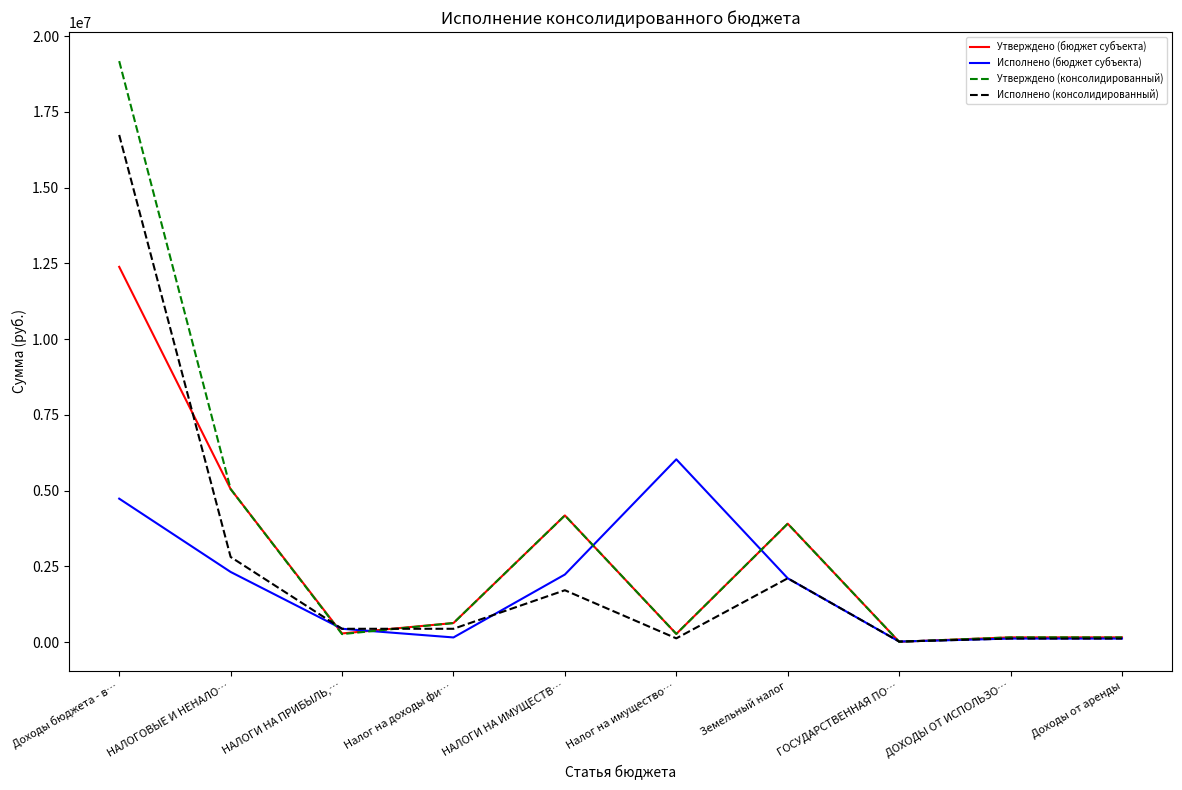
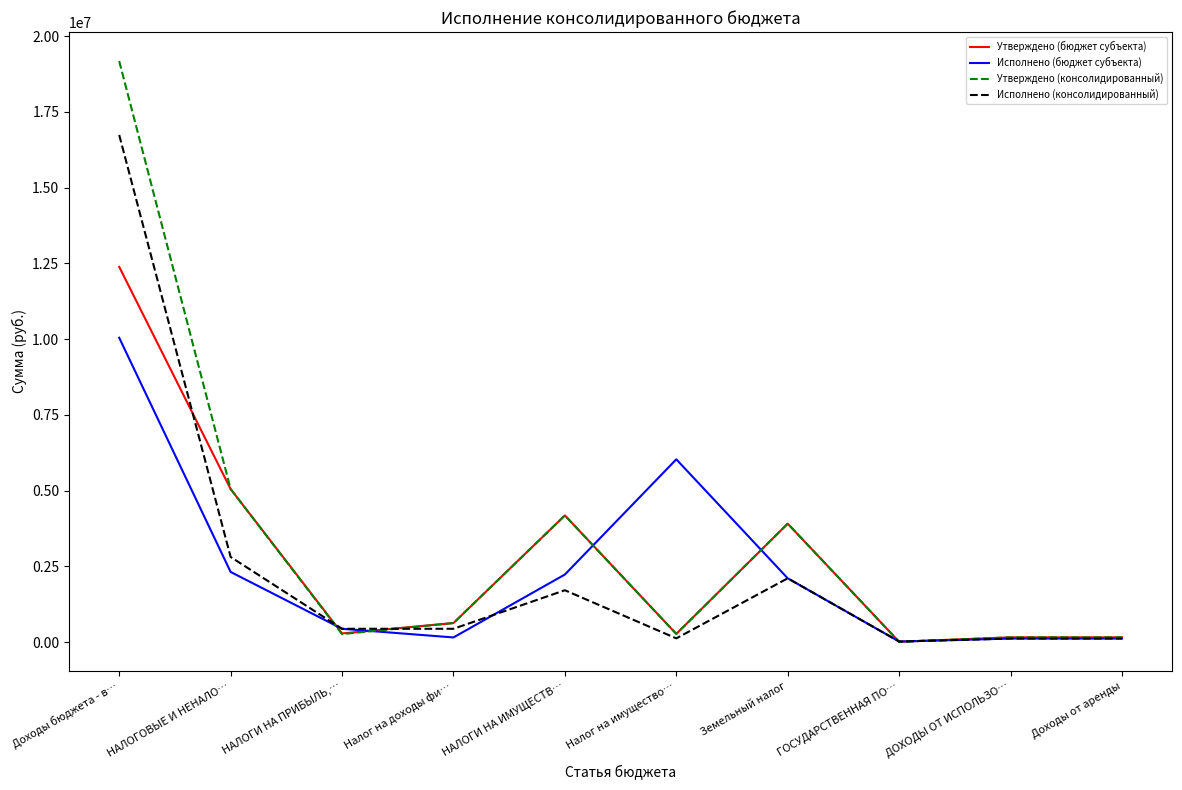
  {
    "Утверждено (бюджет субъекта)": {
      "Доходы бюджета - в…": 12400000
    },
    "Исполнено (бюджет субъекта)": {
-     "Доходы бюджета - в…": 4700000,
+     "Доходы бюджета - в…": 10000000,
      "НАЛОГОВЫЕ И НЕНАЛО…": 2300000,
      "Налог на доходы фи…": 200000,
      "НАЛОГИ НА ИМУЩЕСТВ…": 2200000,
      "Налог на имущество…": 6000000
    },
    "Утверждено (консолидированный)": {
      "Доходы бюджета - в…": 19200000
    },
    "Исполнено (консолидированный)": {
      "Доходы бюджета - в…": 16700000,
      "НАЛОГОВЫЕ И НЕНАЛО…": 2800000,
      "Налог на доходы фи…": 400000,
      "НАЛОГИ НА ИМУЩЕСТВ…": 1700000,
      "Налог на имущество…": 100000
    }
  }
